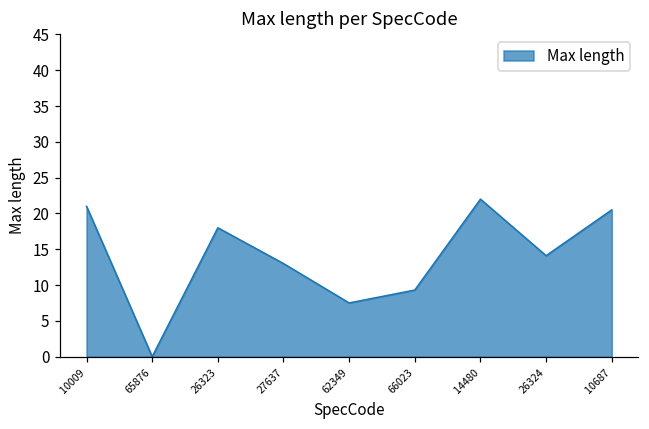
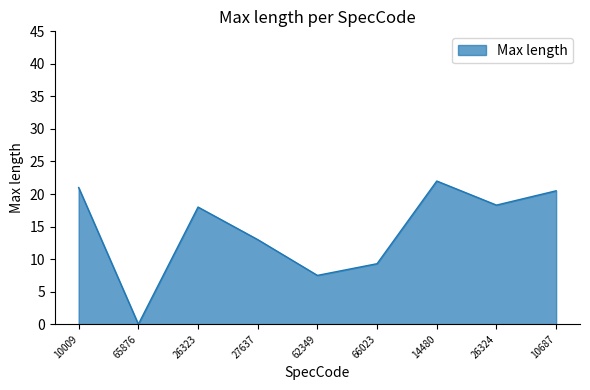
  {
    "10009": 21,
    "65876": 0,
    "26323": 18,
    "27637": 13,
    "62349": 8,
    "66023": 9,
    "14480": 22,
-   "26324": 14,
+   "26324": 18,
    "10687": 21
  }
